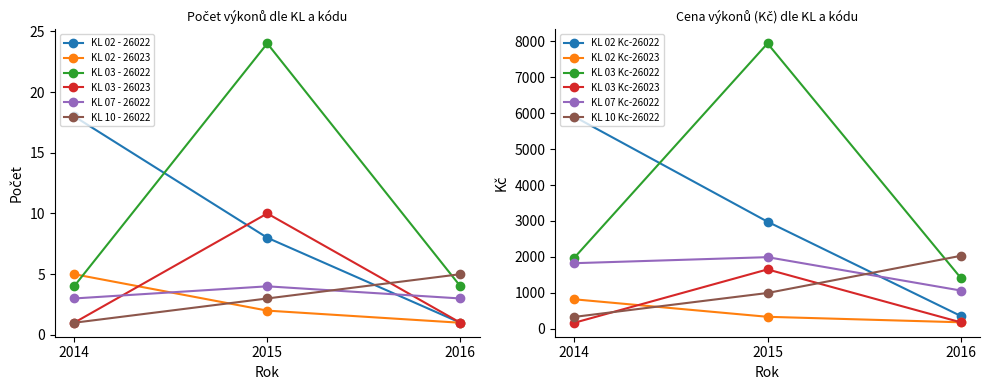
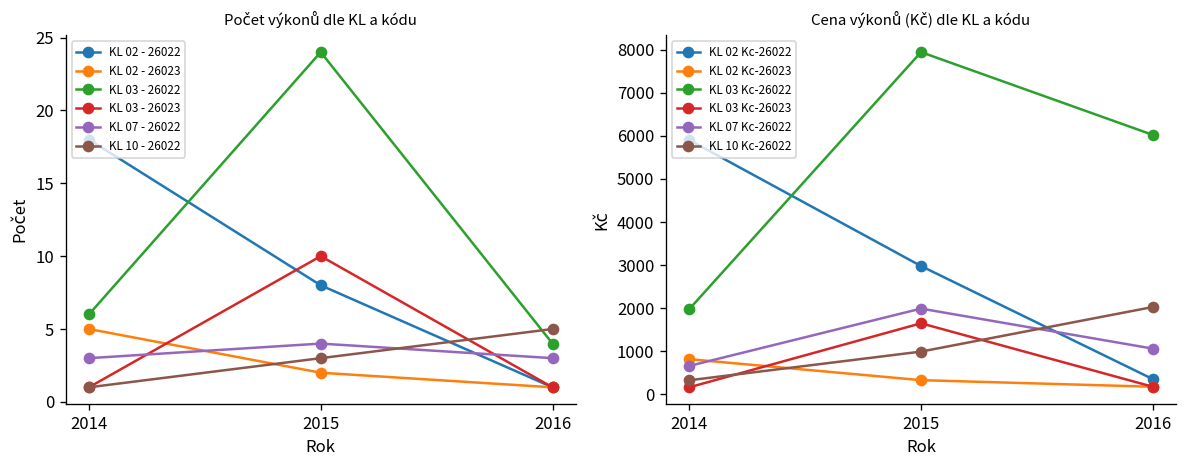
  {
    "Počet výkonů dle KL a kódu": {
      "KL 02 - 26022": {
        "2015": 8
      },
      "KL 02 - 26023": {
        "2014": 5,
        "2015": 2
      },
      "KL 03 - 26022": {
-       "2014": 4,
+       "2014": 6,
        "2015": 24,
        "2016": 4
      },
      "KL 03 - 26023": {
        "2015": 10
      },
      "KL 07 - 26022": {
        "2014": 3,
        "2015": 4,
        "2016": 3
      },
      "KL 10 - 26022": {
        "2015": 3,
        "2016": 5
      }
    },
    "Cena výkonů (Kč) dle KL a kódu": {
      "KL 02 Kc-26022": {
        "2015": 3000,
        "2016": 400
      },
      "KL 02 Kc-26023": {
        "2014": 800,
        "2015": 300
      },
      "KL 03 Kc-26022": {
        "2014": 2000,
        "2015": 7900,
-       "2016": 1400
+       "2016": 6000
      },
      "KL 03 Kc-26023": {
        "2014": 200,
        "2015": 1700
      },
      "KL 07 Kc-26022": {
-       "2014": 1800,
+       "2014": 700,
        "2015": 2000,
        "2016": 1100
      },
      "KL 10 Kc-26022": {
        "2014": 300,
        "2015": 1000,
        "2016": 2000
      }
    }
  }
